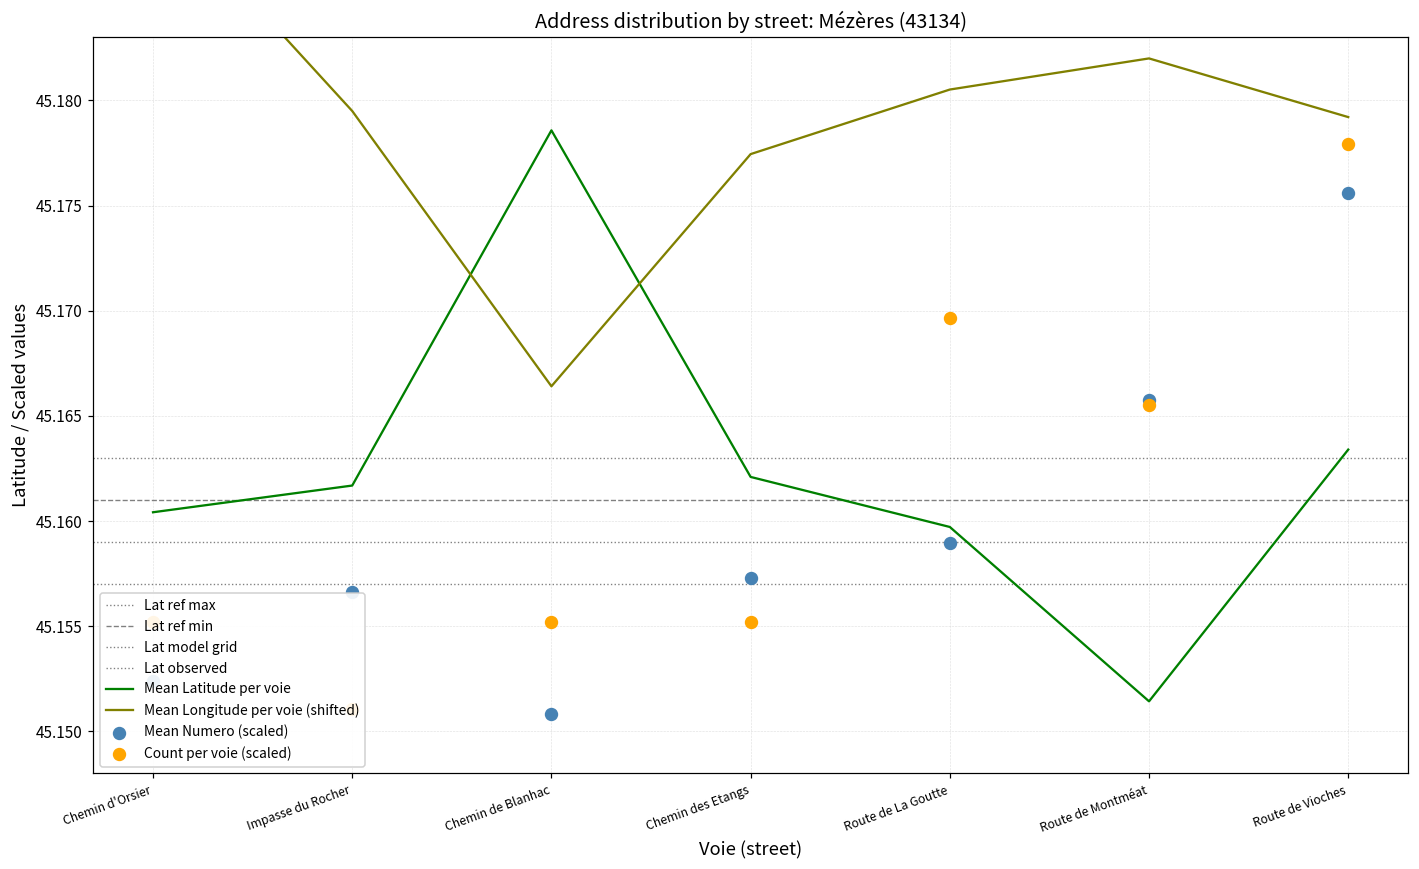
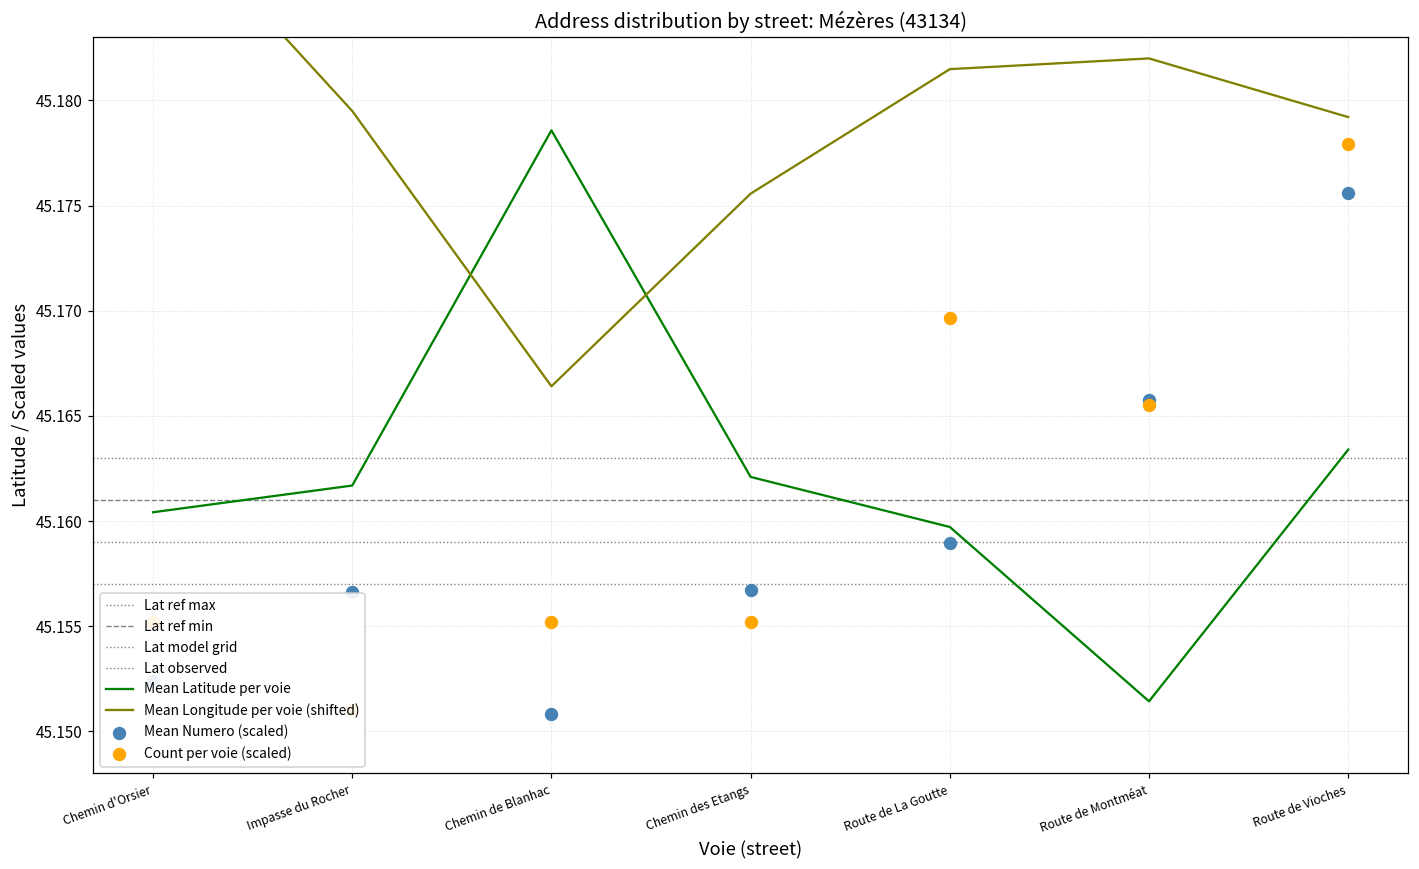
  {
    "Mean Numero (scaled)": {
-     "Chemin des Etangs": 45.1573
+     "Chemin des Etangs": 45.1567
    },
    "Mean Latitude per voie": {
      "Chemin d'Orsier": 45.1604,
      "Impasse du Rocher": 45.1617,
      "Chemin de Blanhac": 45.1786,
      "Chemin des Etangs": 45.1621,
      "Route de La Goutte": 45.1597,
      "Route de Montméat": 45.1514,
      "Route de Vioches": 45.1634
    },
    "Mean Longitude per voie (shifted)": {
      "Impasse du Rocher": 45.1795,
      "Chemin de Blanhac": 45.1664,
-     "Chemin des Etangs": 45.1774,
-     "Route de La Goutte": 45.1805,
+     "Chemin des Etangs": 45.1756,
+     "Route de La Goutte": 45.1815,
      "Route de Montméat": 45.1820,
      "Route de Vioches": 45.1792
    }
  }
